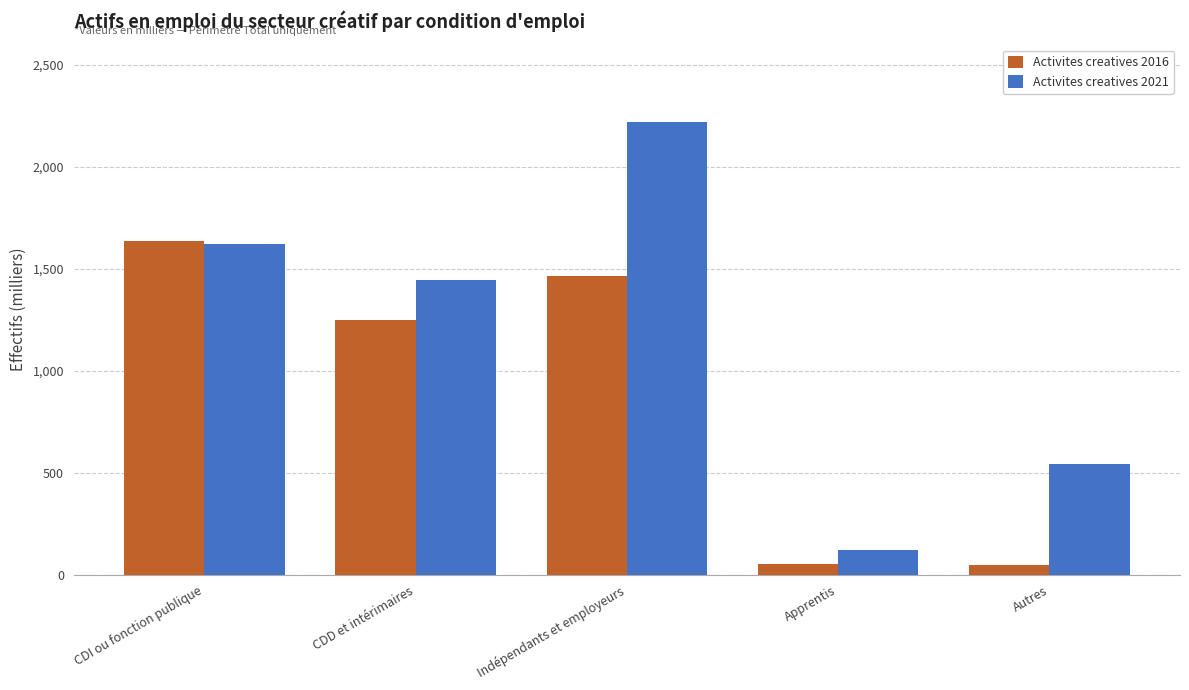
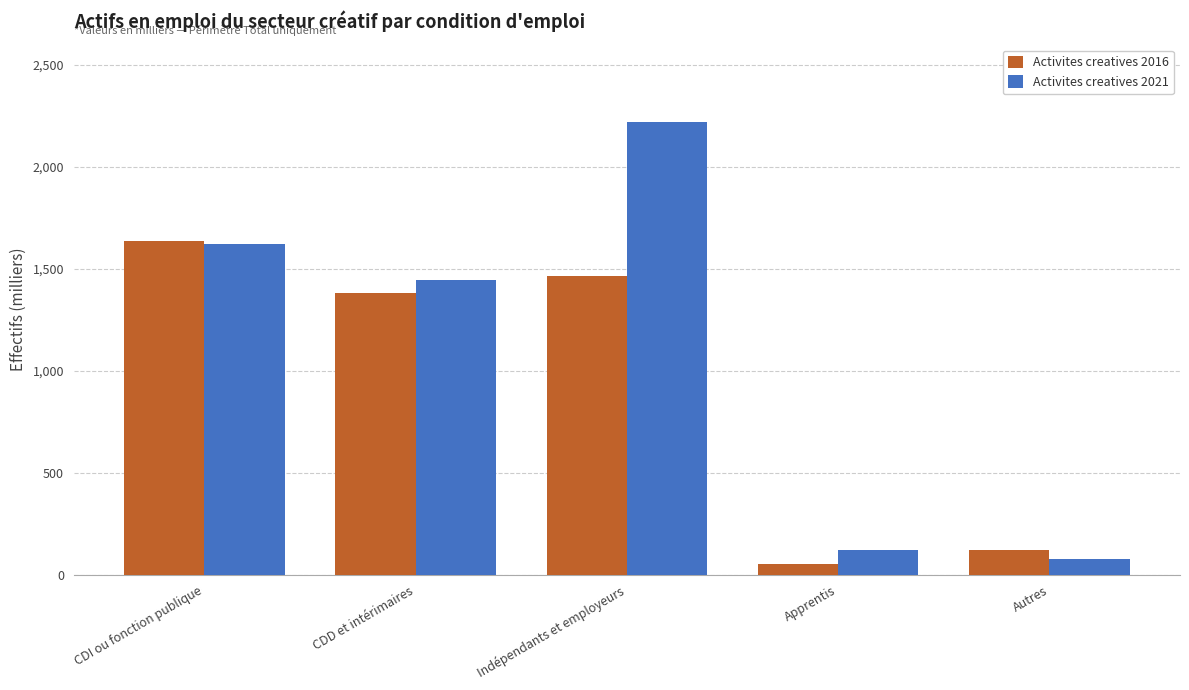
  {
    "Activites creatives 2016": {
      "CDI ou fonction publique": "1,640",
-     "CDD et intérimaires": "1,250",
+     "CDD et intérimaires": "1,380",
      "Indépendants et employeurs": "1,460",
      "Apprentis": "50",
-     "Autres": "50"
+     "Autres": "120"
    },
    "Activites creatives 2021": {
      "CDI ou fonction publique": "1,620",
      "CDD et intérimaires": "1,440",
      "Indépendants et employeurs": "2,220",
      "Apprentis": "120",
-     "Autres": "540"
+     "Autres": "80"
    }
  }
